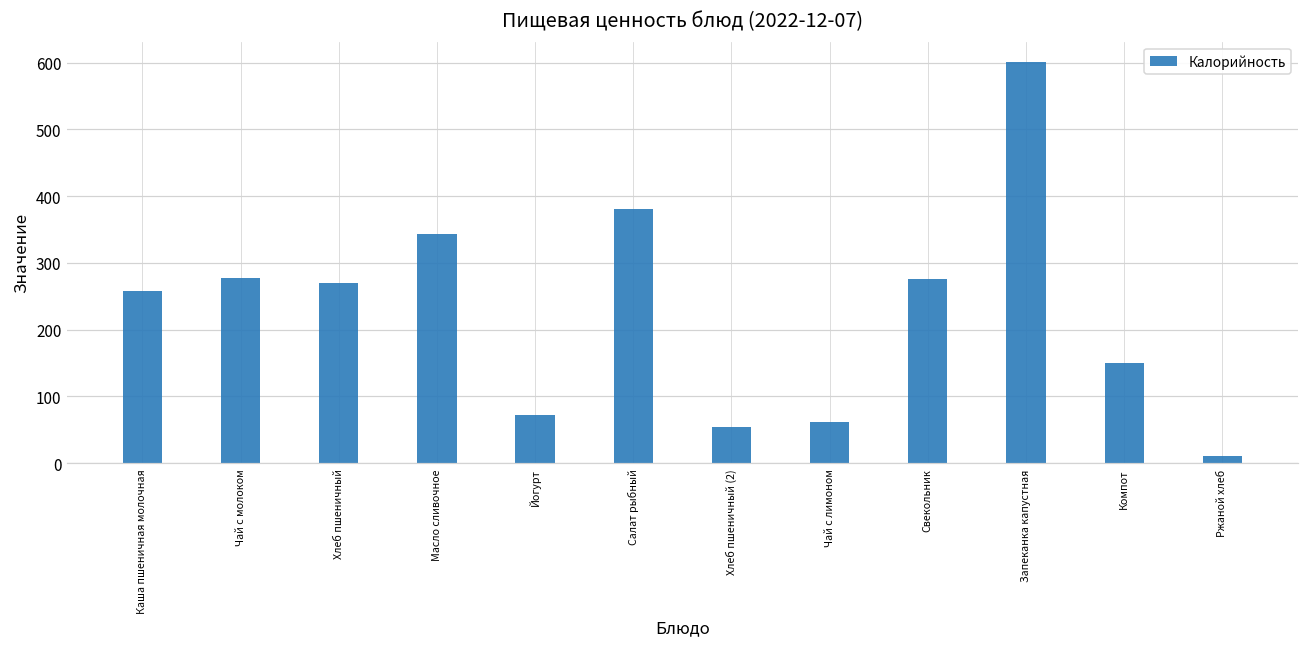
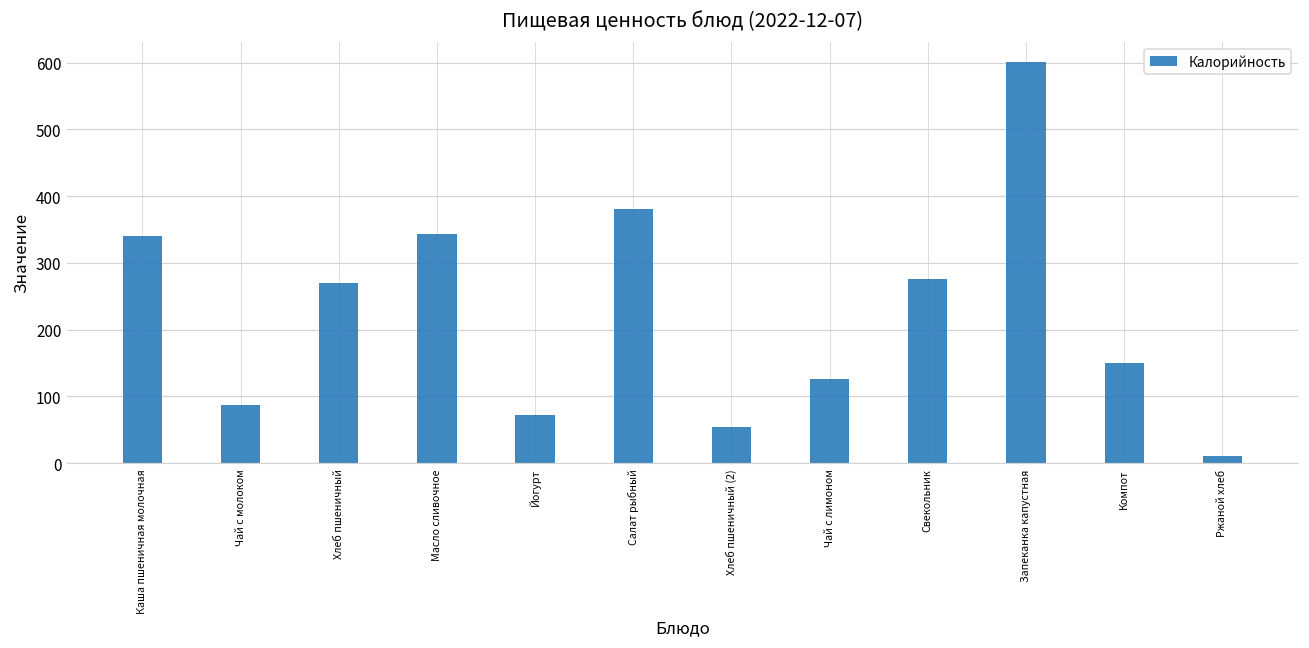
  {
-   "Каша пшеничная молочная": 260,
-   "Чай с молоком": 280,
+   "Каша пшеничная молочная": 340,
+   "Чай с молоком": 90,
    "Хлеб пшеничный": 270,
    "Масло сливочное": 340,
    "Йогурт": 70,
    "Салат рыбный": 380,
    "Хлеб пшеничный (2)": 50,
-   "Чай с лимоном": 60,
+   "Чай с лимоном": 130,
    "Свекольник": 280,
    "Запеканка капустная": 600,
    "Компот": 150,
    "Ржаной хлеб": 10
  }
